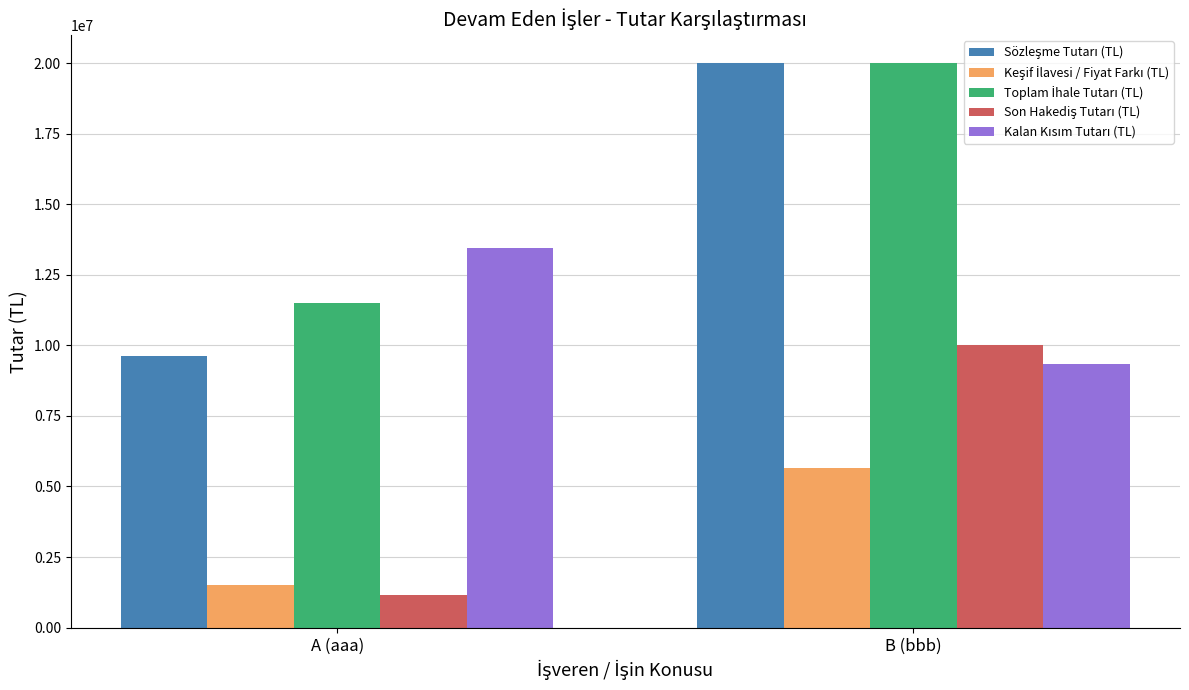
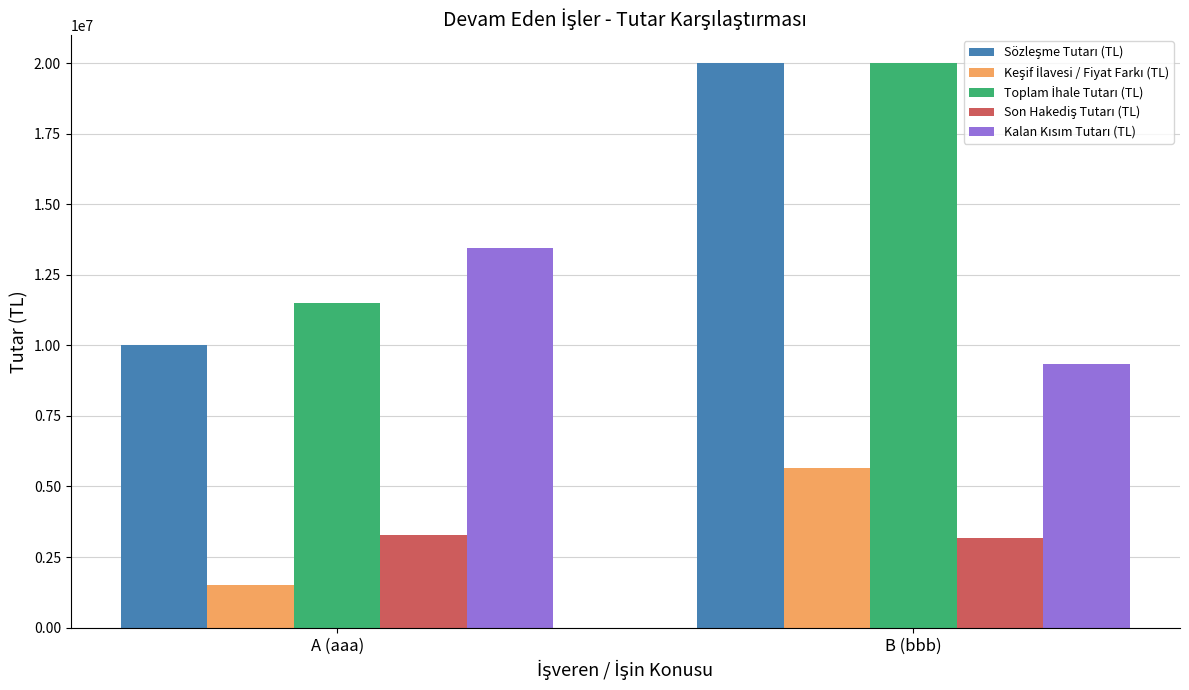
  {
    "Sözleşme Tutarı (TL)": {
-     "A (aaa)": 9600000,
+     "A (aaa)": 10000000,
      "B (bbb)": 20000000
    },
    "Keşif İlavesi / Fiyat Farkı (TL)": {
      "A (aaa)": 1500000,
      "B (bbb)": 5700000
    },
    "Toplam İhale Tutarı (TL)": {
      "A (aaa)": 11500000,
      "B (bbb)": 20000000
    },
    "Son Hakediş Tutarı (TL)": {
-     "A (aaa)": 1200000,
-     "B (bbb)": 10000000
+     "A (aaa)": 3300000,
+     "B (bbb)": 3200000
    },
    "Kalan Kısım Tutarı (TL)": {
      "A (aaa)": 13500000,
      "B (bbb)": 9300000
    }
  }
